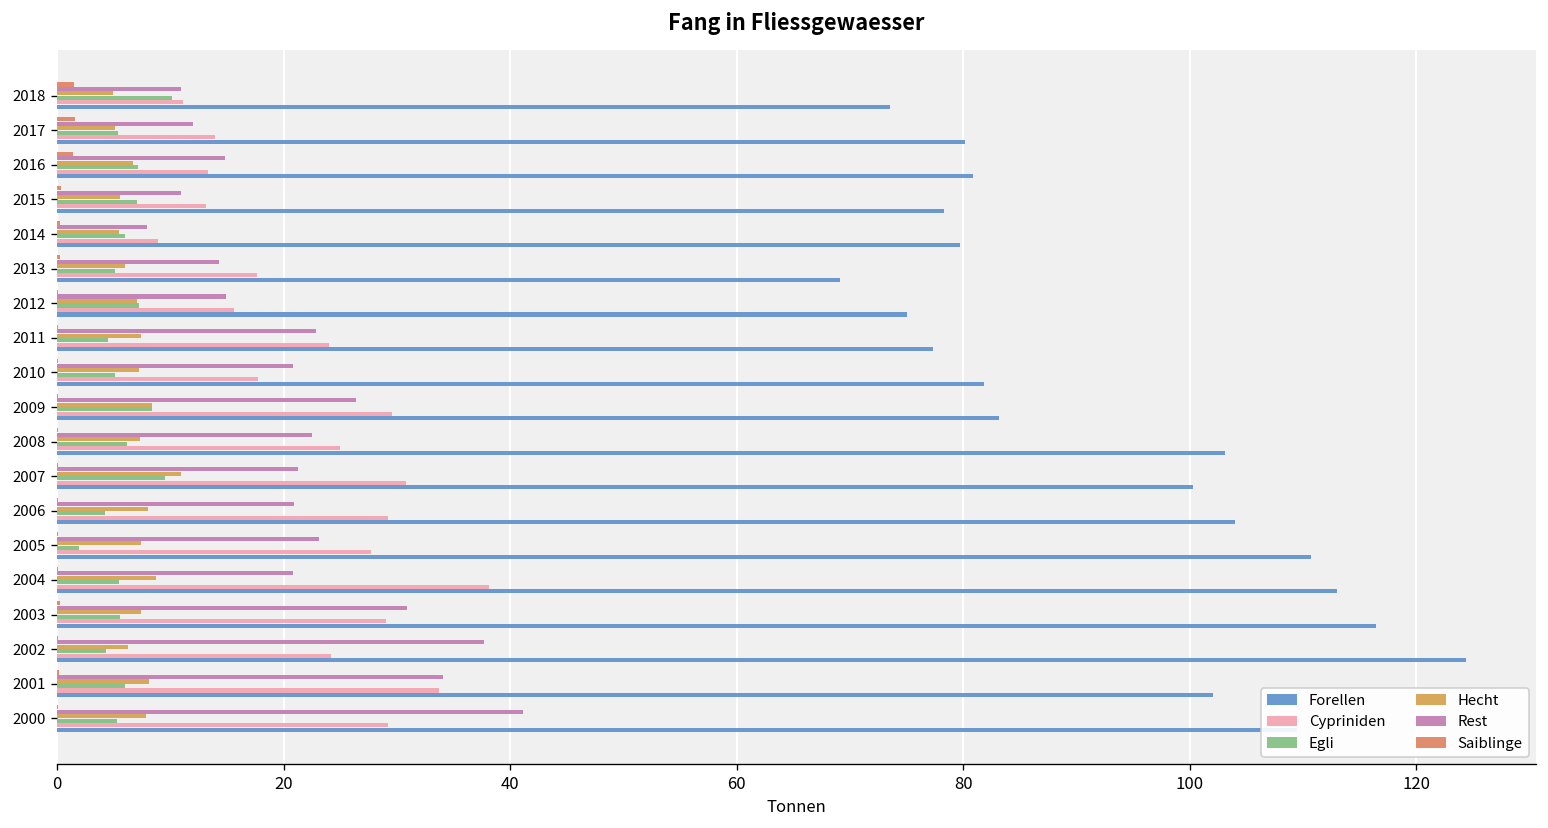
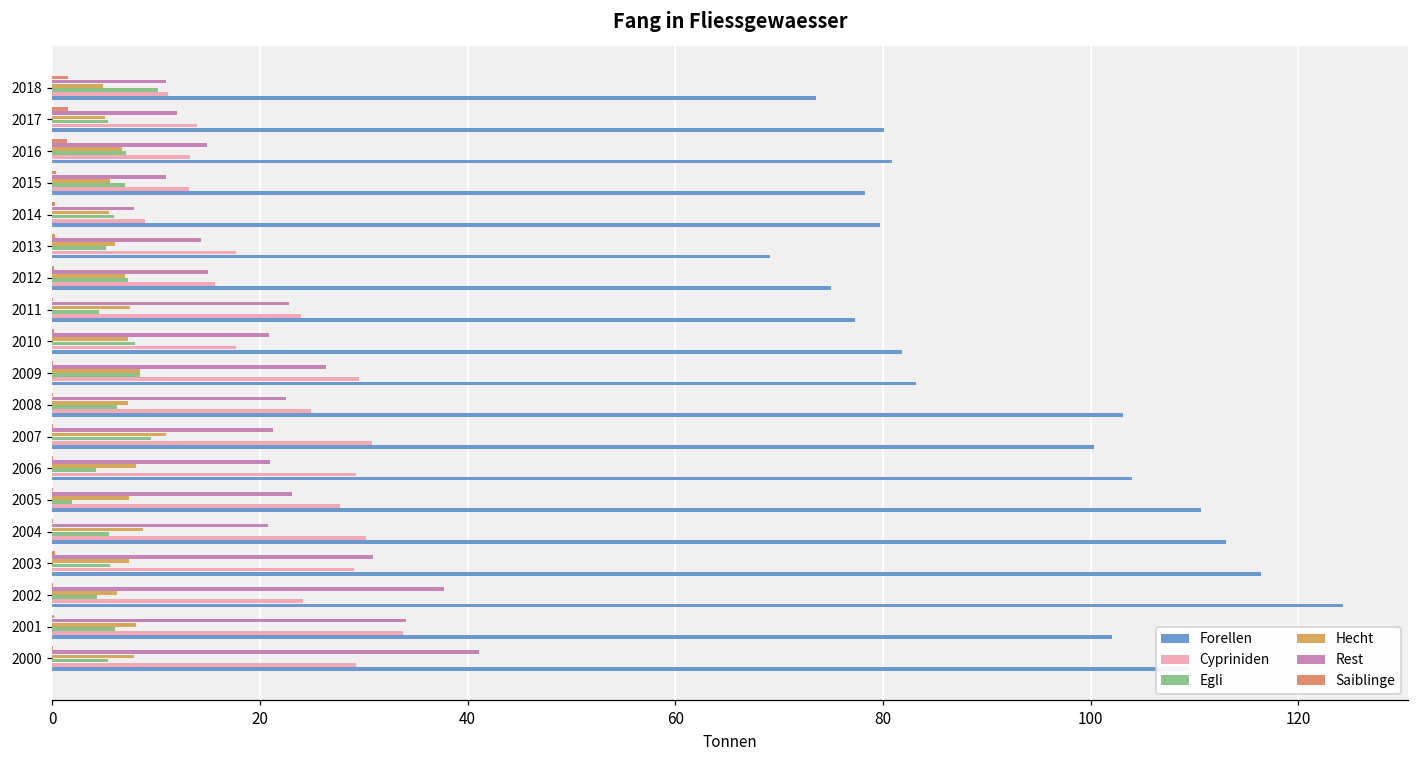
  {
    "Forellen": {
      "2018": 74,
      "2017": 80,
      "2016": 81,
      "2015": 78,
      "2014": 80,
      "2013": 69,
      "2012": 75,
      "2011": 77,
      "2010": 82,
      "2009": 83,
      "2008": 103,
      "2007": 100,
      "2006": 104,
      "2005": 111,
      "2004": 113,
      "2003": 116,
      "2002": 124,
      "2001": 102
    },
    "Cypriniden": {
      "2018": 11,
      "2017": 14,
      "2016": 13,
      "2015": 13,
      "2014": 9,
      "2013": 18,
      "2012": 16,
      "2011": 24,
      "2010": 18,
      "2009": 30,
      "2008": 25,
      "2007": 31,
      "2006": 29,
      "2005": 28,
-     "2004": 38,
+     "2004": 30,
      "2003": 29,
      "2002": 24,
      "2001": 34,
      "2000": 29
    },
    "Egli": {
      "2018": 10,
      "2017": 5,
      "2016": 7,
      "2015": 7,
      "2014": 6,
      "2013": 5,
      "2012": 7,
      "2011": 5,
-     "2010": 5,
+     "2010": 8,
      "2009": 8,
      "2008": 6,
      "2007": 9,
      "2006": 4,
      "2005": 2,
      "2004": 5,
      "2003": 6,
      "2002": 4,
      "2001": 6,
      "2000": 5
    },
    "Rest": {
      "2018": 11,
      "2017": 12,
      "2016": 15,
      "2015": 11,
      "2014": 8,
      "2013": 14,
      "2012": 15,
      "2011": 23,
      "2010": 21,
      "2009": 26,
      "2008": 22,
      "2007": 21,
      "2006": 21,
      "2005": 23,
      "2004": 21,
      "2003": 31,
      "2002": 38,
      "2001": 34,
      "2000": 41
    }
  }
